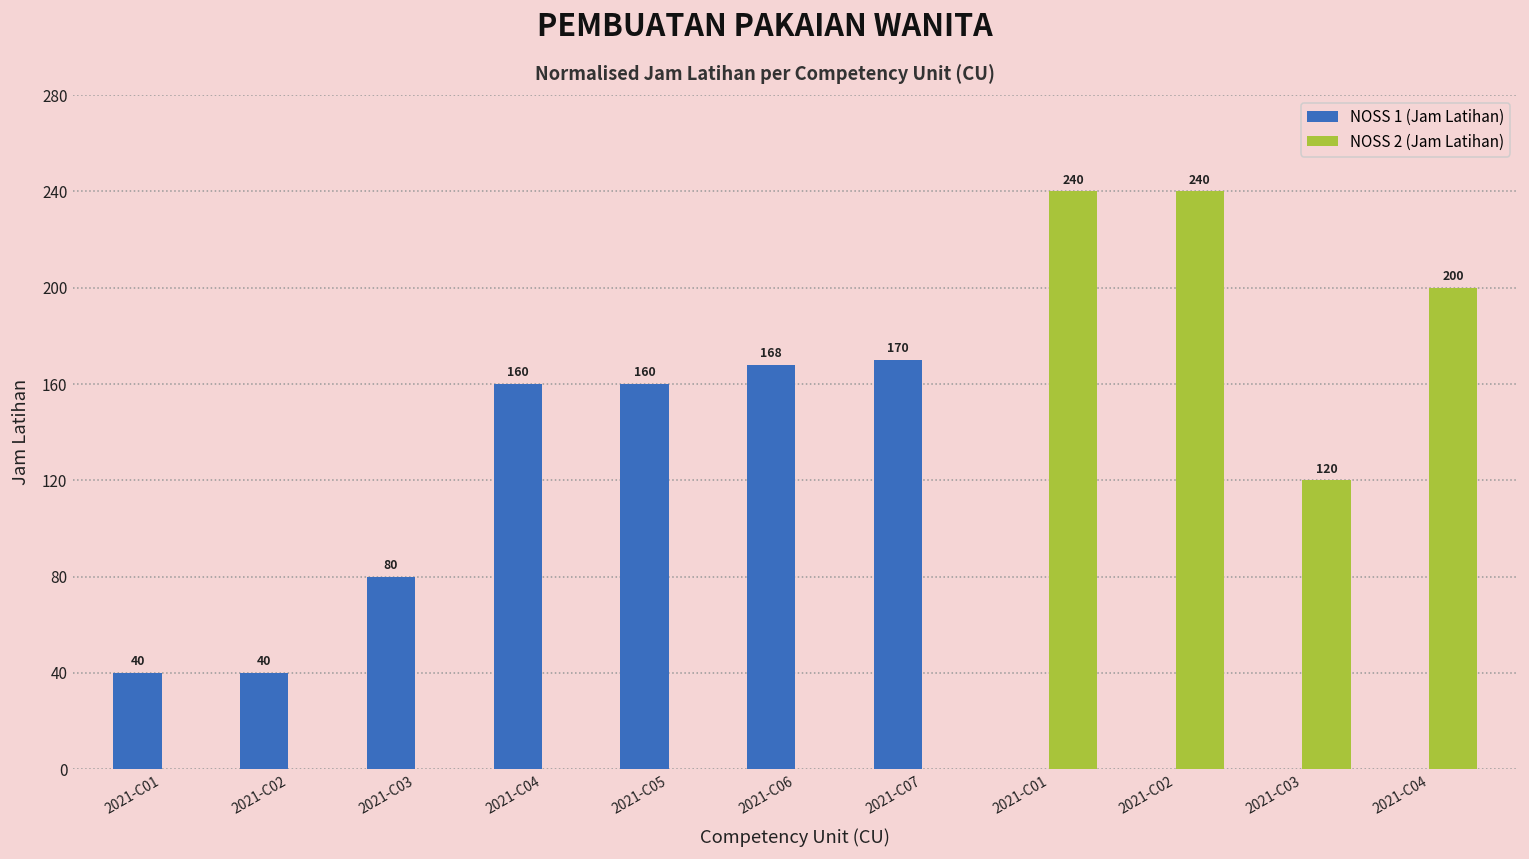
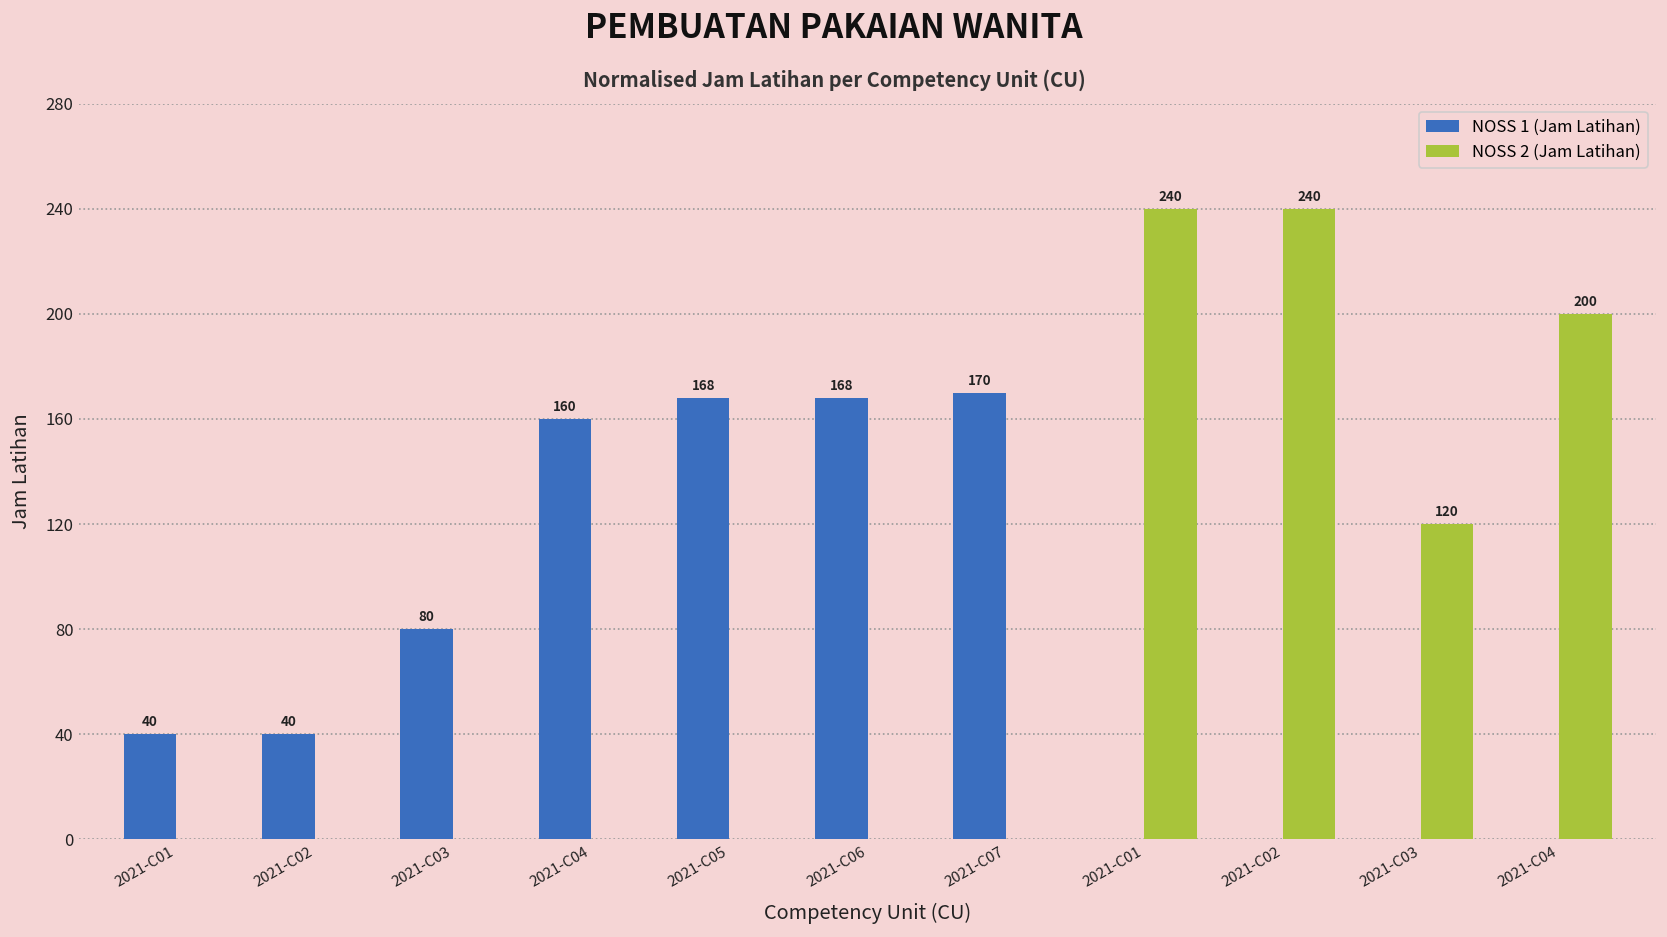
  {
    "NOSS 1 (Jam Latihan)": {
-     "2021-C05": 160,
+     "2021-C05": 168,
      "2021-C06": 168,
      "2021-C07": 170
    },
    "NOSS 2 (Jam Latihan)": {
      "2021-C05": 0,
      "2021-C06": 0,
      "2021-C07": 0
    }
  }
